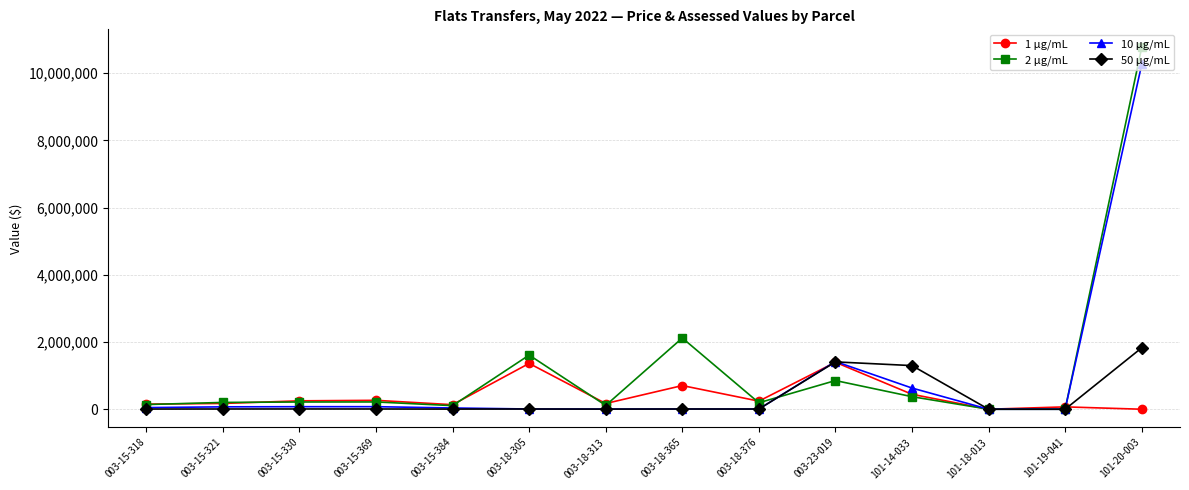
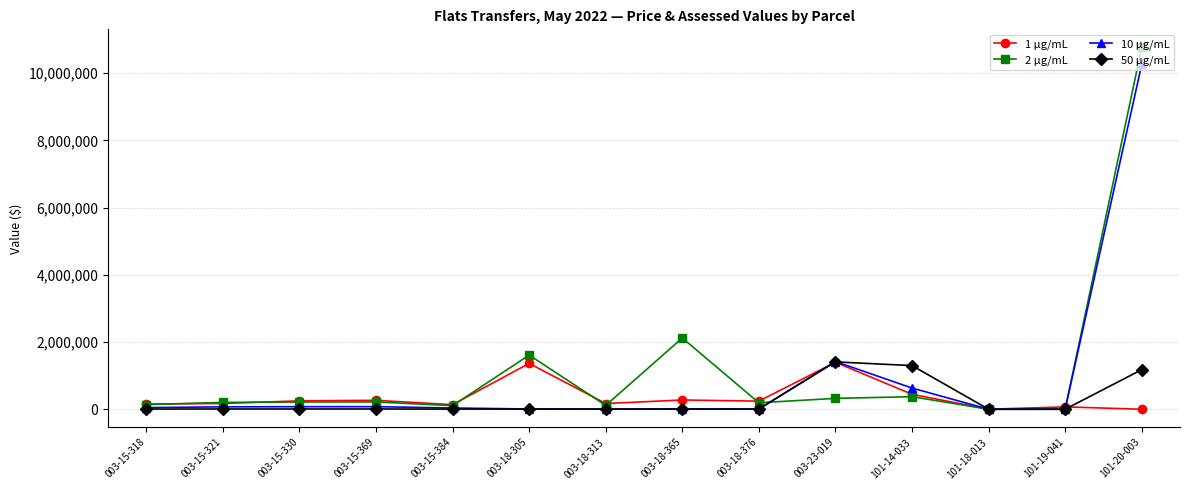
  {
    "1 μg/mL": {
      "003-18-305": "1,400,000",
-     "003-18-365": "700,000",
+     "003-18-365": "300,000",
      "101-20-003": "0"
    },
    "2 μg/mL": {
      "003-18-305": "1,600,000",
      "003-18-365": "2,100,000",
-     "003-23-019": "900,000"
+     "003-23-019": "300,000"
    },
    "10 μg/mL": {
      "101-14-033": "600,000"
    },
    "50 μg/mL": {
      "101-14-033": "1,300,000",
-     "101-20-003": "1,800,000"
+     "101-20-003": "1,200,000"
    }
  }
